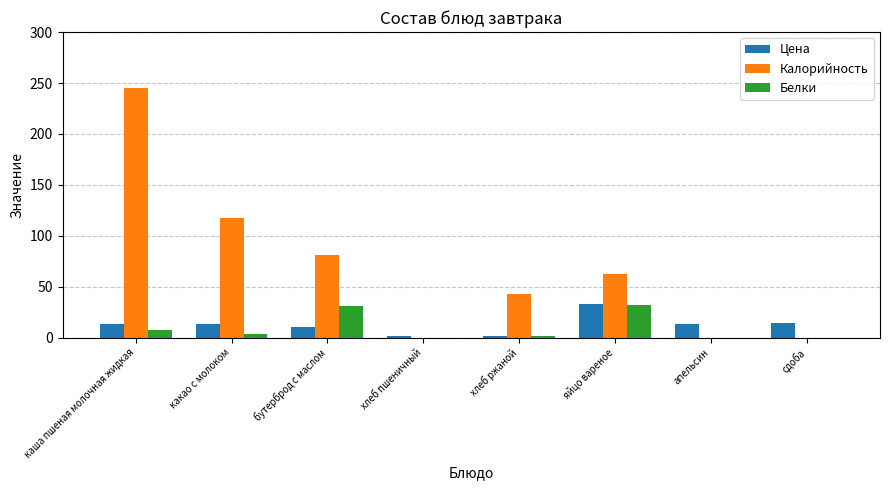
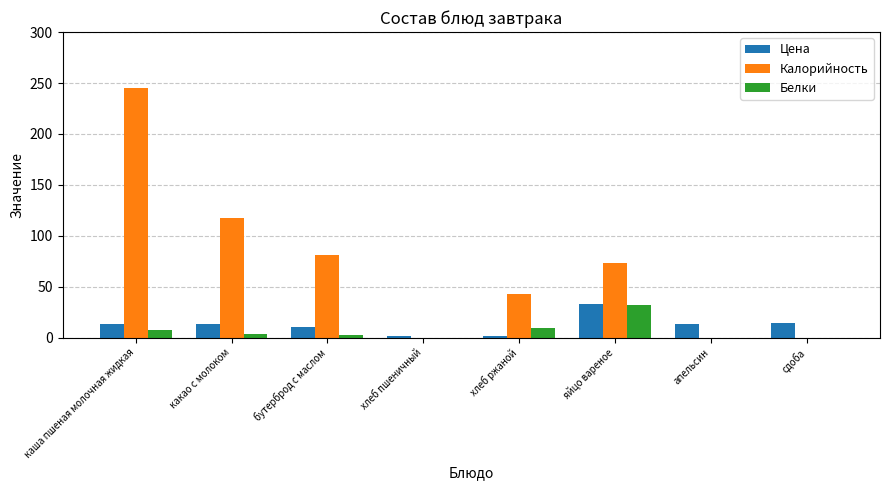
  {
    "Цена": {
      "каша пшеная молочная жидкая": 13,
      "какао с молоком": 13,
      "бутерброд с маслом": 10,
      "яйцо вареное": 33,
      "апельсин": 14,
      "сдоба": 14
    },
    "Калорийность": {
      "каша пшеная молочная жидкая": 246,
      "какао с молоком": 118,
      "бутерброд с маслом": 82,
      "хлеб пшеничный": 0,
      "хлеб ржаной": 43,
-     "яйцо вареное": 63,
+     "яйцо вареное": 73,
      "апельсин": 0,
      "сдоба": 0
    },
    "Белки": {
      "каша пшеная молочная жидкая": 8,
      "какао с молоком": 3,
-     "бутерброд с маслом": 32,
+     "бутерброд с маслом": 2,
      "хлеб пшеничный": 0,
-     "хлеб ржаной": 2,
+     "хлеб ржаной": 10,
      "яйцо вареное": 32,
      "апельсин": 0,
      "сдоба": 0
    }
  }
